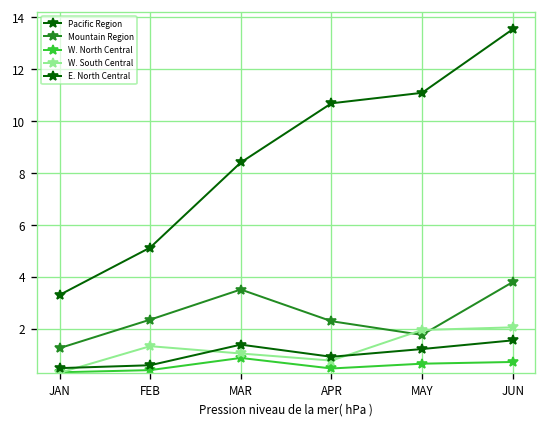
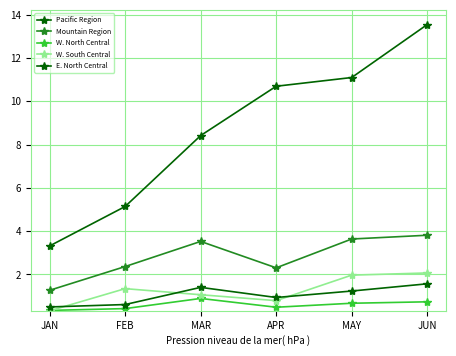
  {
    "Mountain Region": {
      "JAN": 1.3,
      "FEB": 2.4,
      "MAR": 3.5,
      "APR": 2.3,
-     "MAY": 1.8,
+     "MAY": 3.6,
      "JUN": 3.8
    },
    "W. North Central": {
      "FEB": 0.4,
      "MAR": 0.9,
      "APR": 0.5,
      "MAY": 0.7,
      "JUN": 0.7
    },
    "W. South Central": {
      "FEB": 1.3,
      "MAR": 1.1,
      "APR": 0.8,
      "MAY": 2.0,
      "JUN": 2.1
    }
  }
